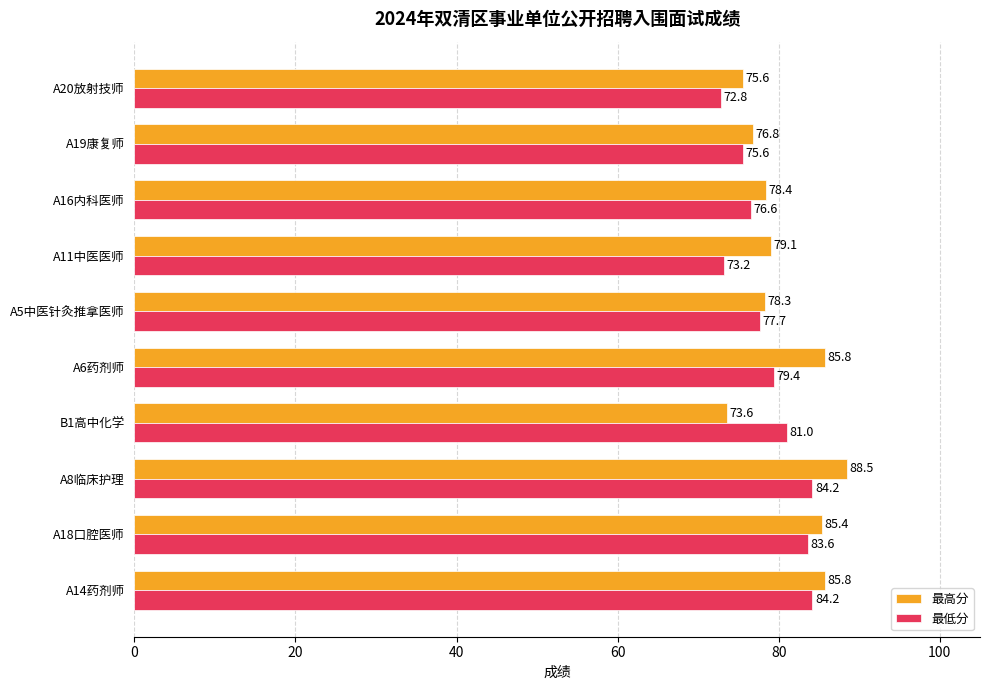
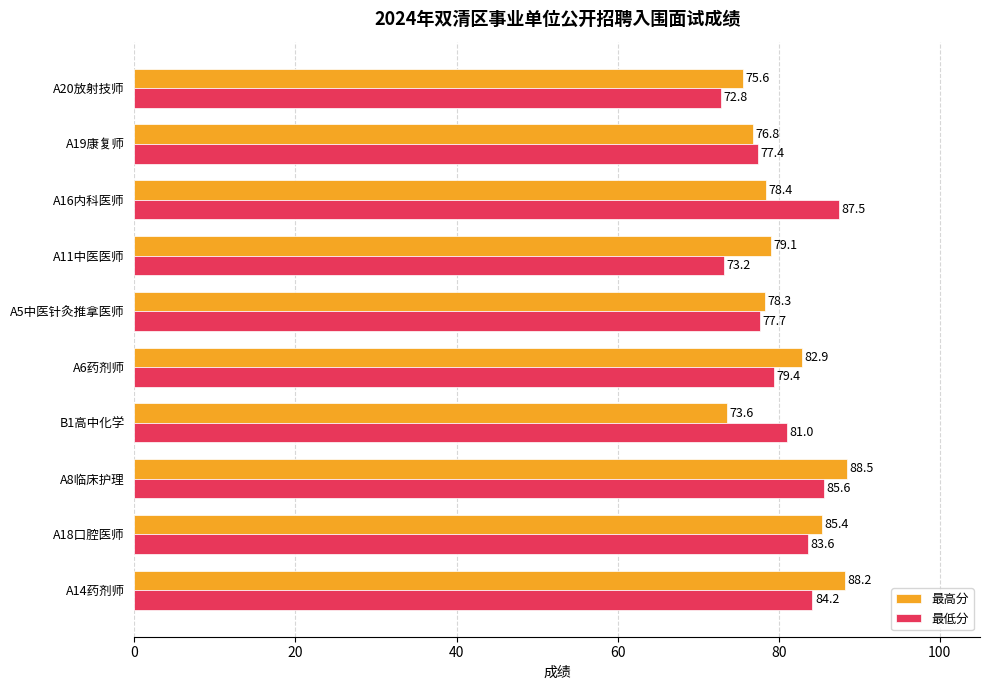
  {
    "最高分": {
      "A20放射技师": 75.6,
      "A19康复师": 76.8,
      "A16内科医师": 78.4,
      "A11中医医师": 79.1,
      "A5中医针灸推拿医师": 78.3,
-     "A6药剂师": 85.8,
+     "A6药剂师": 82.9,
      "B1高中化学": 73.6,
      "A8临床护理": 88.5,
      "A18口腔医师": 85.4,
-     "A14药剂师": 85.8
+     "A14药剂师": 88.2
    },
    "最低分": {
      "A20放射技师": 72.8,
-     "A19康复师": 75.6,
-     "A16内科医师": 76.6,
+     "A19康复师": 77.4,
+     "A16内科医师": 87.5,
      "A11中医医师": 73.2,
      "A5中医针灸推拿医师": 77.7,
      "A6药剂师": 79.4,
      "B1高中化学": 81.0,
-     "A8临床护理": 84.2,
+     "A8临床护理": 85.6,
      "A18口腔医师": 83.6,
      "A14药剂师": 84.2
    }
  }
